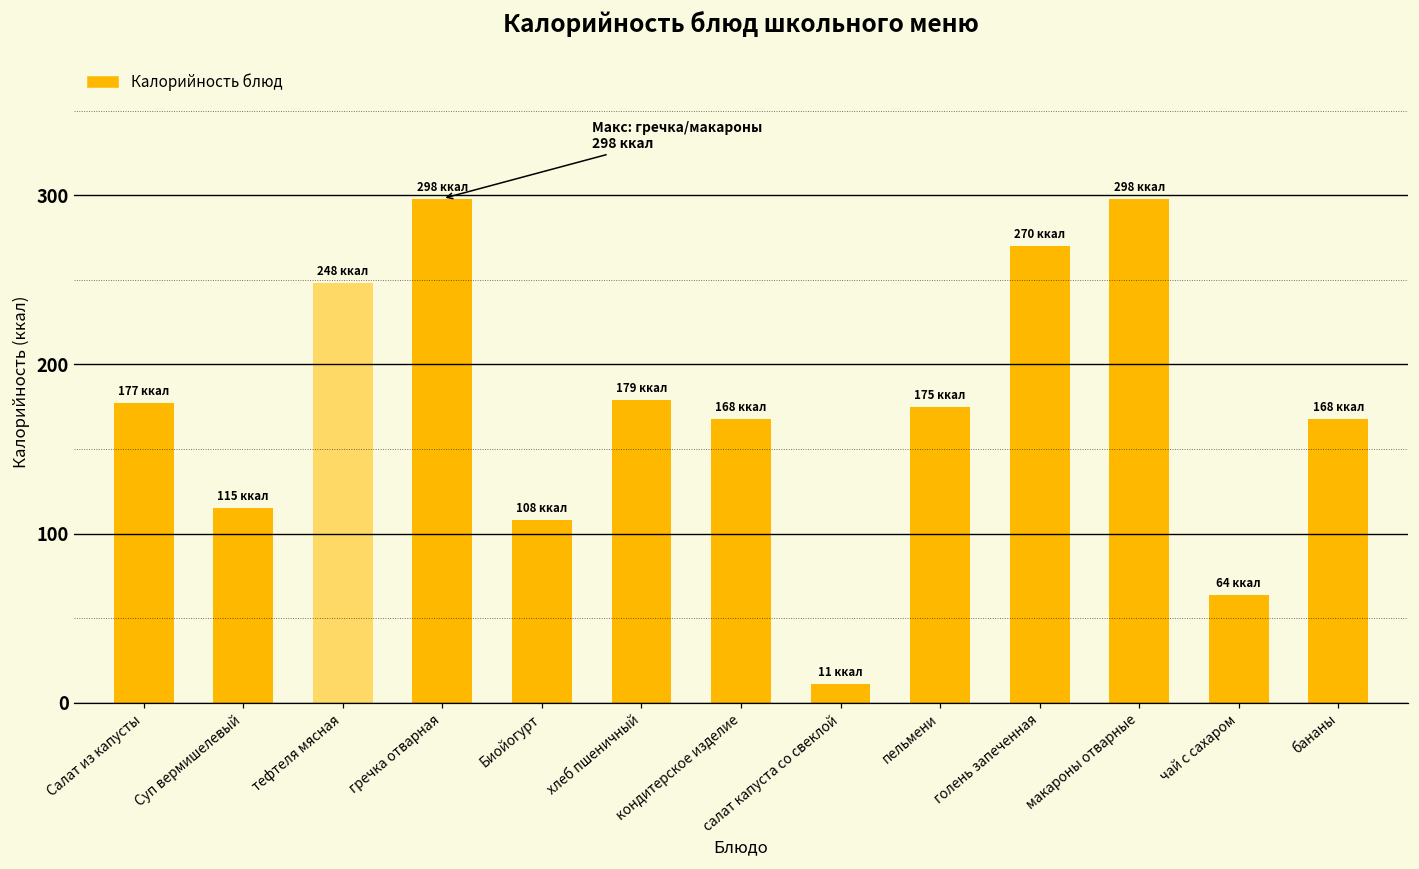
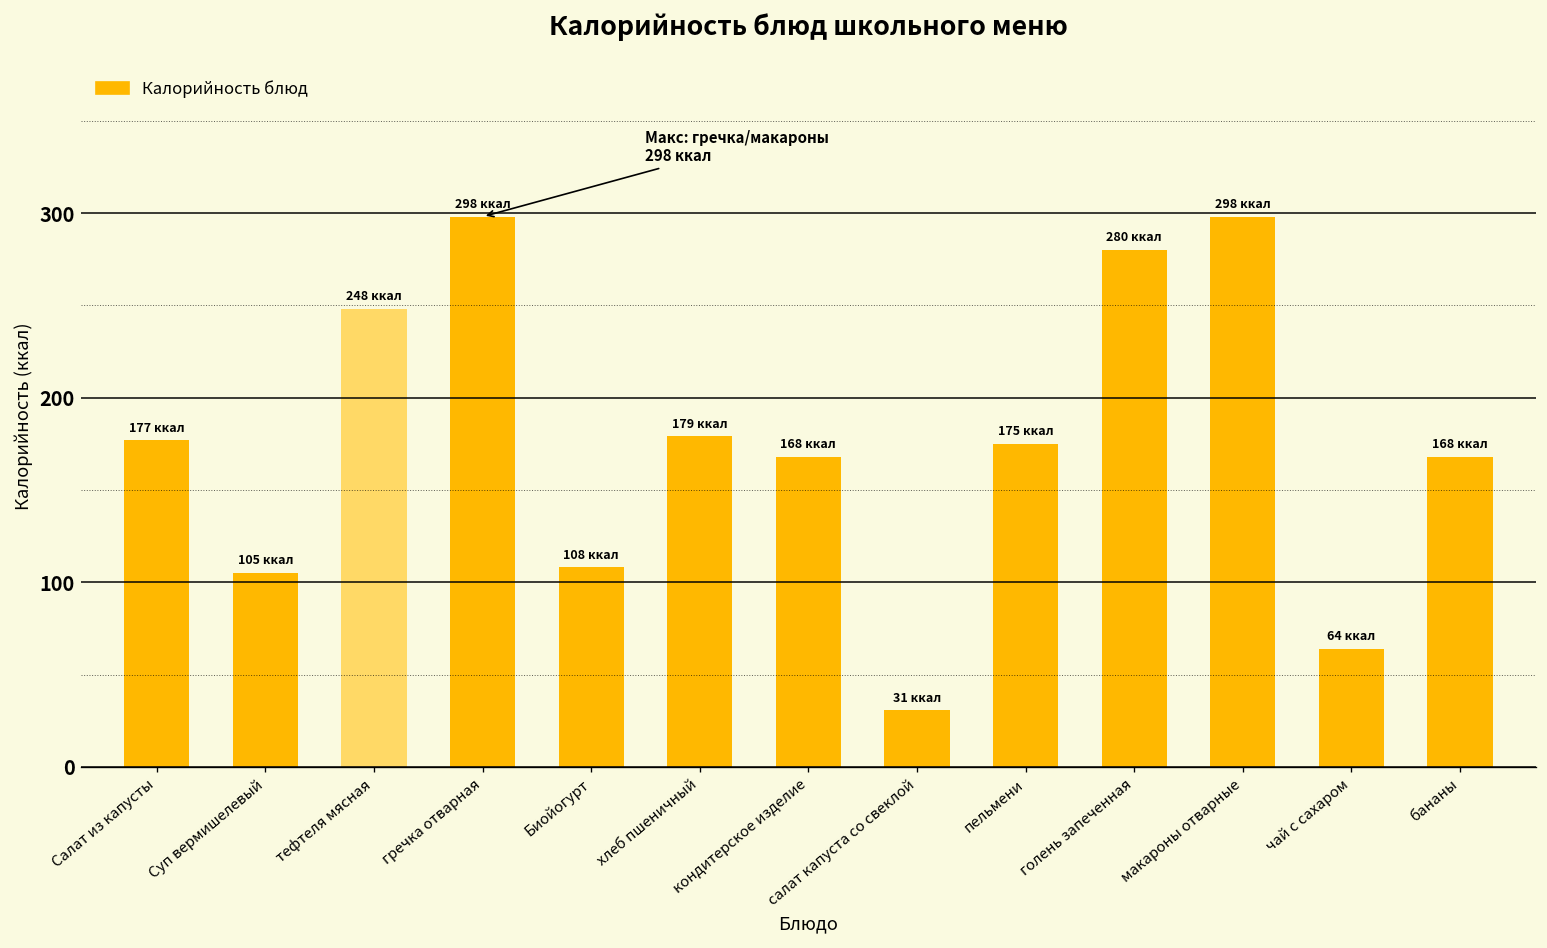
  {
    "Салат из капусты": 177,
-   "Суп вермишелевый": 115,
+   "Суп вермишелевый": 105,
    "тефтеля мясная": 248,
    "гречка отварная": 298,
    "Биойогурт": 108,
    "хлеб пшеничный": 179,
    "кондитерское изделие": 168,
-   "салат капуста со свеклой": 11,
+   "салат капуста со свеклой": 31,
    "пельмени": 175,
-   "голень запеченная": 270,
+   "голень запеченная": 280,
    "макароны отварные": 298,
    "чай с сахаром": 64,
    "бананы": 168
  }
